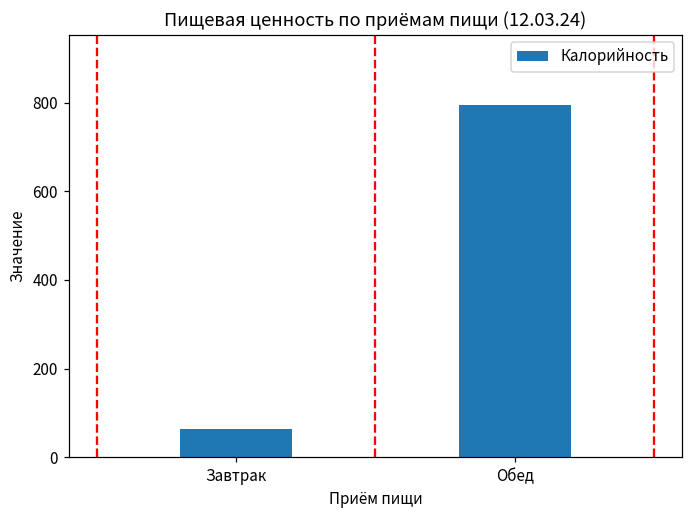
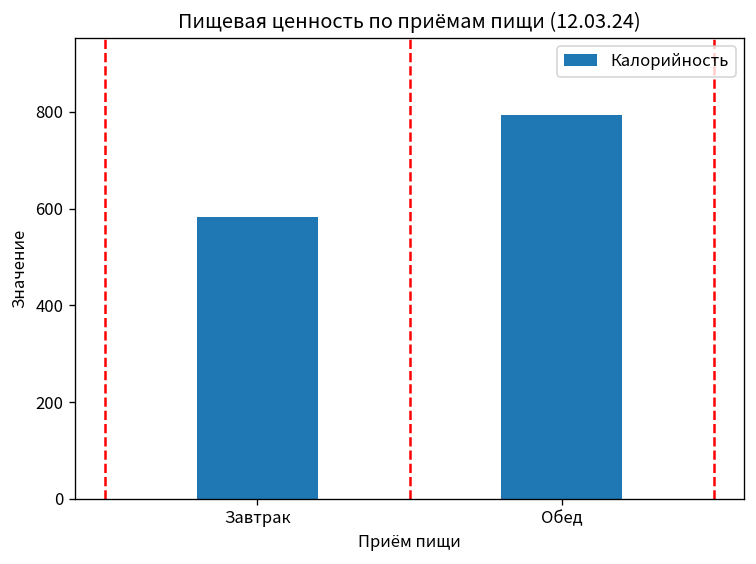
  {
-   "Завтрак": 60,
+   "Завтрак": 580,
    "Обед": 790
  }
